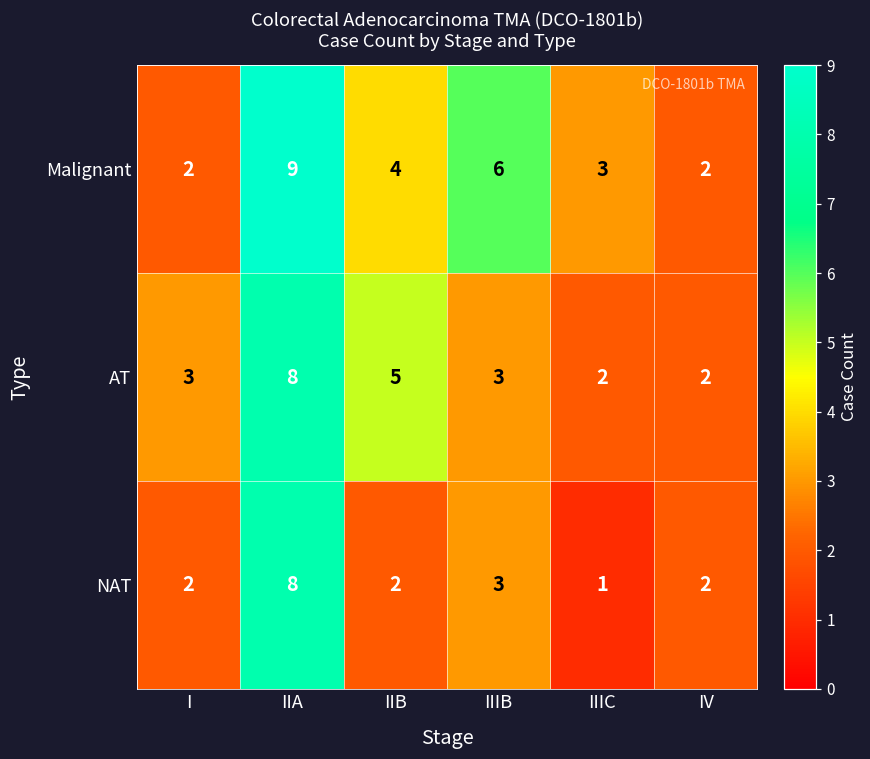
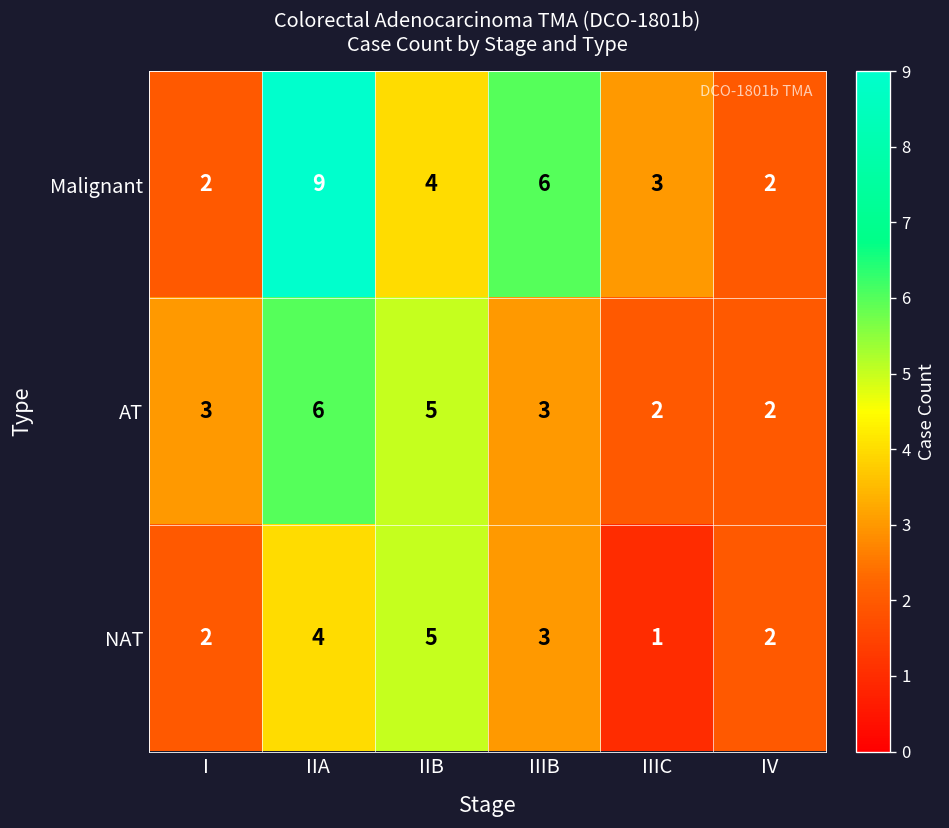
  {
    "Malignant": {
      "I": 2,
      "IIA": 9,
      "IIB": 4,
      "IIIB": 6,
      "IIIC": 3
    },
    "AT": {
      "I": 3,
-     "IIA": 8,
+     "IIA": 6,
      "IIB": 5,
      "IIIB": 3,
      "IIIC": 2,
      "IV": 2
    },
    "NAT": {
      "I": 2,
-     "IIA": 8,
-     "IIB": 2,
+     "IIA": 4,
+     "IIB": 5,
      "IIIB": 3,
      "IIIC": 1,
      "IV": 2
    }
  }
